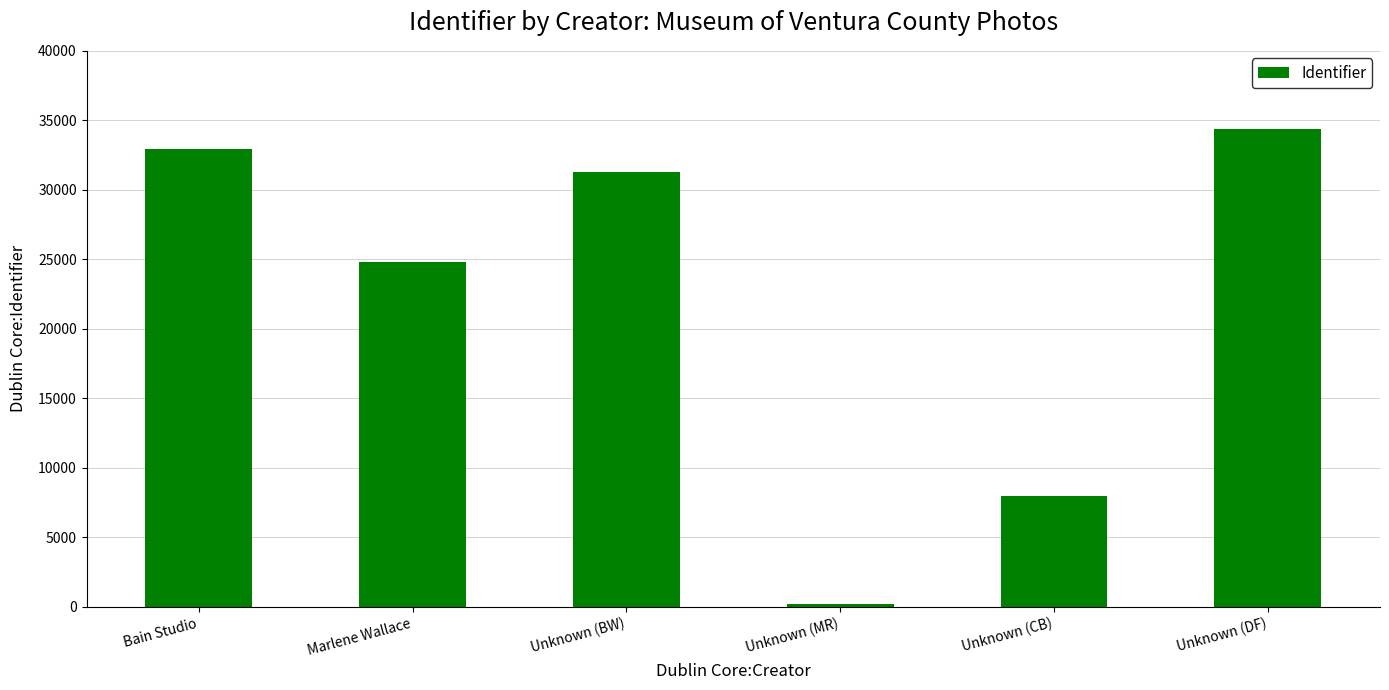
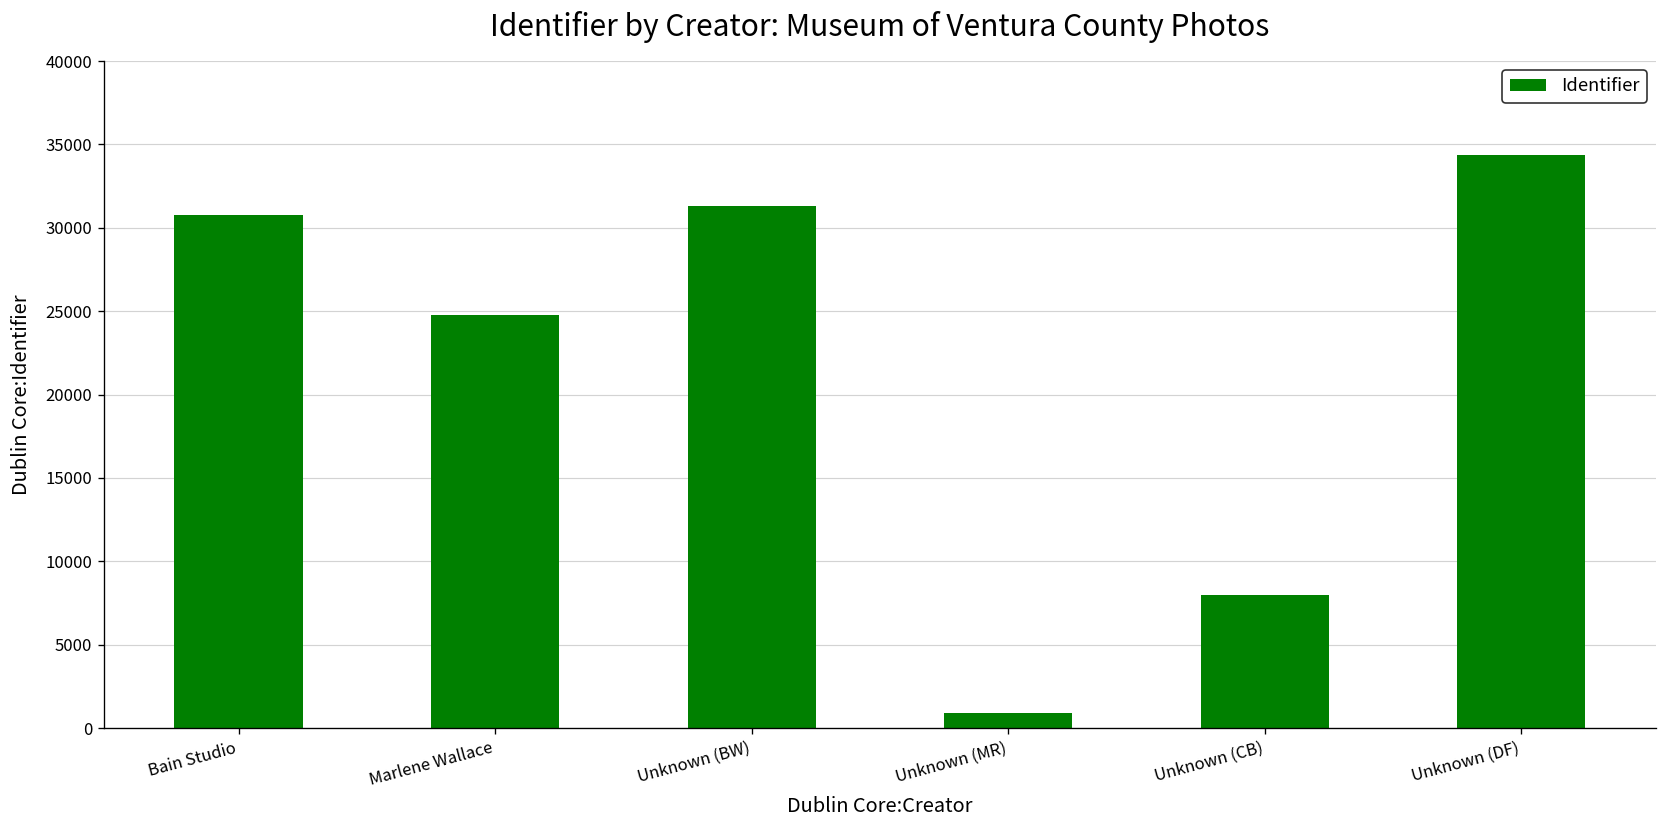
  {
-   "Bain Studio": 32900,
+   "Bain Studio": 30800,
    "Marlene Wallace": 24800,
    "Unknown (BW)": 31300,
-   "Unknown (MR)": 200,
+   "Unknown (MR)": 900,
    "Unknown (CB)": 8000,
    "Unknown (DF)": 34400
  }
